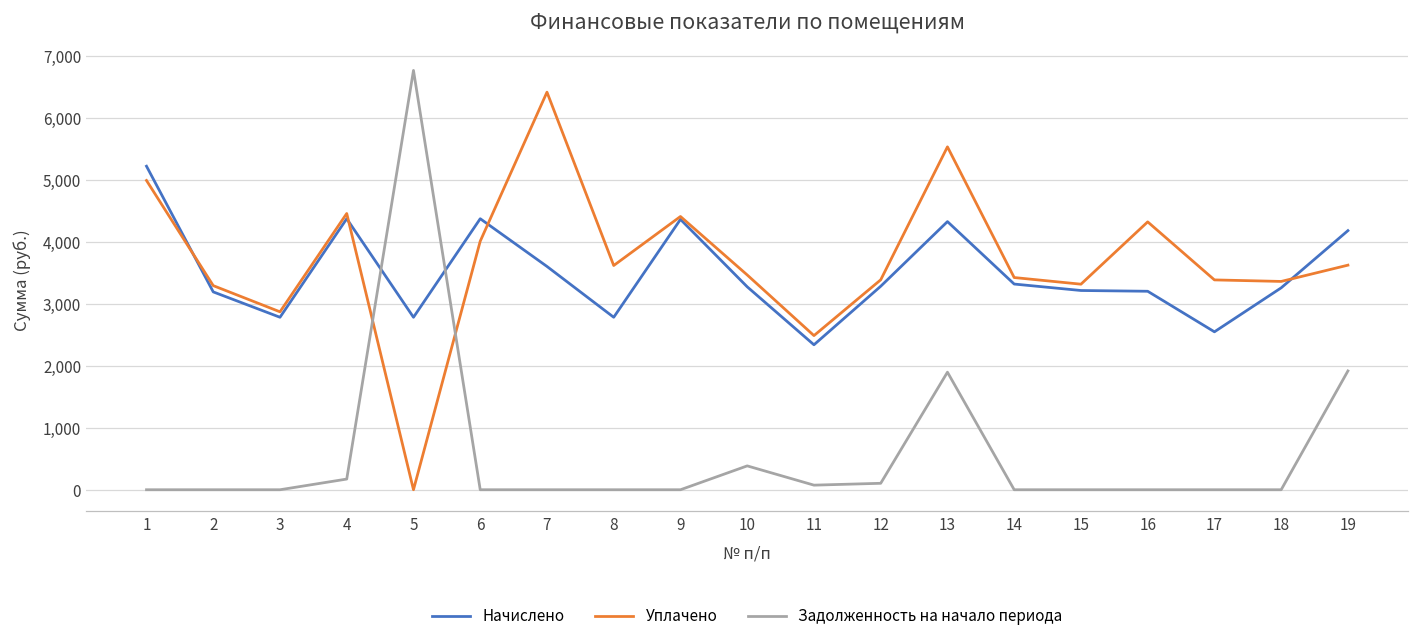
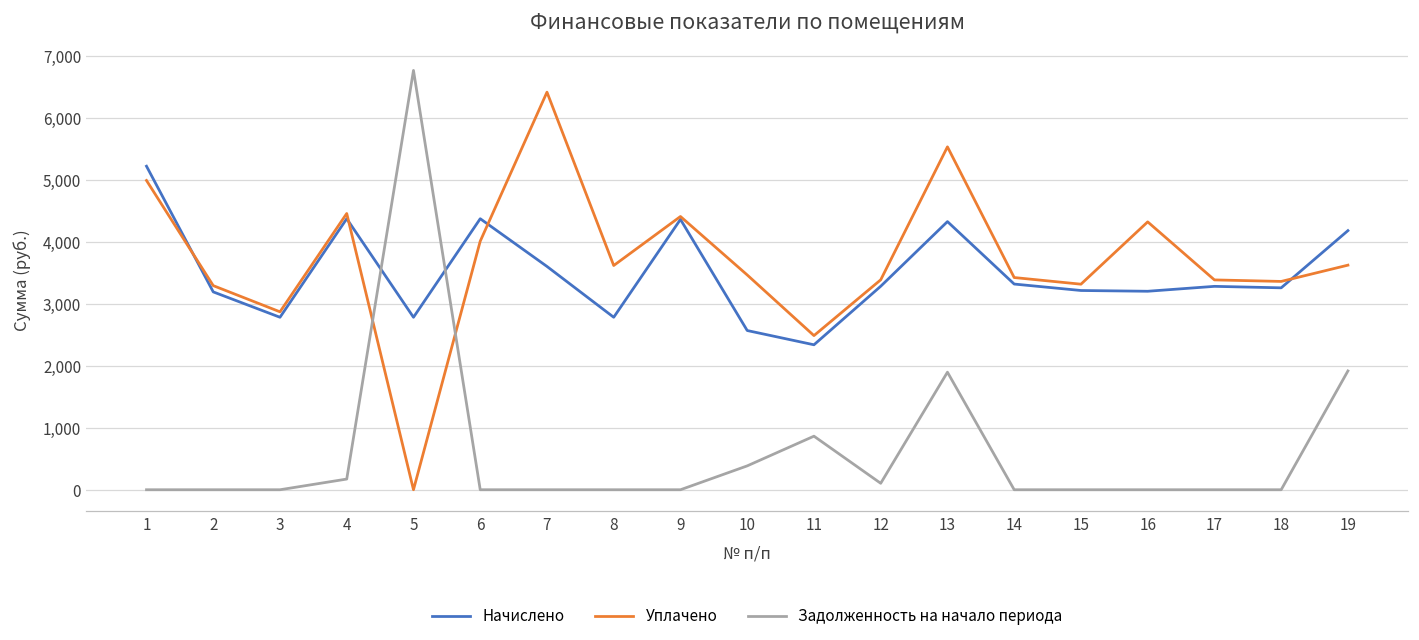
  {
    "Начислено": {
      "1": "5,200",
      "2": "3,200",
      "3": "2,800",
      "4": "4,400",
      "5": "2,800",
      "6": "4,400",
      "7": "3,600",
      "8": "2,800",
      "9": "4,400",
-     "10": "3,300",
+     "10": "2,600",
      "11": "2,300",
      "12": "3,300",
      "13": "4,300",
      "14": "3,300",
      "15": "3,200",
      "16": "3,200",
-     "17": "2,500",
+     "17": "3,300",
      "18": "3,300",
      "19": "4,200"
    },
    "Уплачено": {
      "1": "5,000",
      "2": "3,300",
      "3": "2,900",
      "4": "4,500",
      "5": "0",
      "6": "4,000",
      "7": "6,400",
      "8": "3,600",
      "9": "4,400",
      "10": "3,500",
      "11": "2,500",
      "12": "3,400",
      "13": "5,500",
      "14": "3,400",
      "15": "3,300",
      "16": "4,300",
      "17": "3,400",
      "18": "3,400",
      "19": "3,600"
    },
    "Задолженность на начало периода": {
      "1": "0",
      "2": "0",
      "3": "0",
      "4": "200",
      "5": "6,800",
      "6": "0",
      "7": "0",
      "8": "0",
      "9": "0",
      "10": "400",
-     "11": "100",
+     "11": "900",
      "12": "100",
      "13": "1,900",
      "14": "0",
      "15": "0",
      "16": "0",
      "17": "0",
      "18": "0",
      "19": "1,900"
    }
  }
